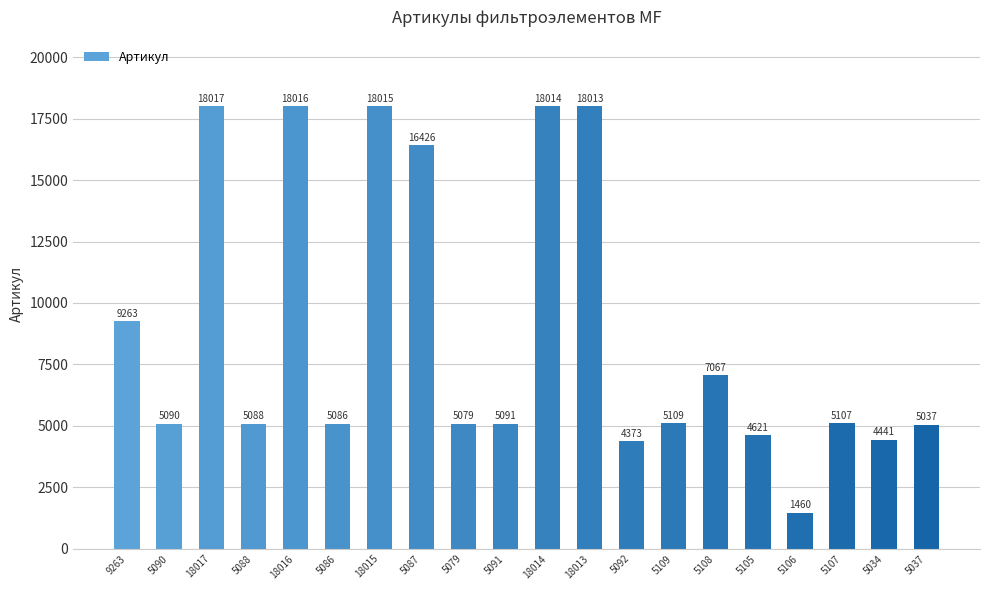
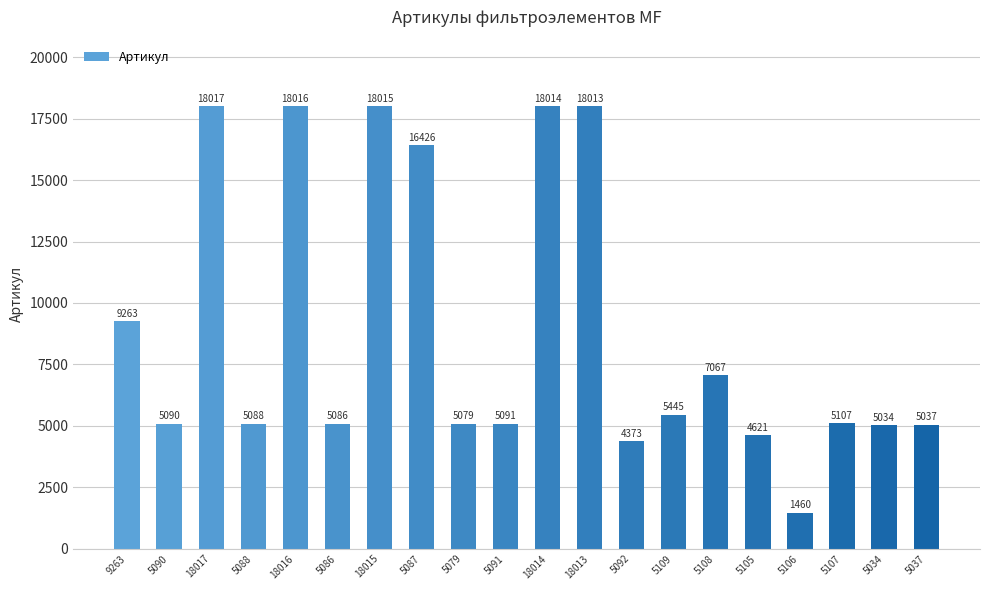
  {
    "9263": 9263,
    "5090": 5090,
    "18017": 18017,
    "5088": 5088,
    "18016": 18016,
    "5086": 5086,
    "18015": 18015,
    "5087": 16426,
    "5079": 5079,
    "5091": 5091,
    "18014": 18014,
    "18013": 18013,
    "5092": 4373,
-   "5109": 5109,
+   "5109": 5445,
    "5108": 7067,
    "5105": 4621,
    "5106": 1460,
    "5107": 5107,
-   "5034": 4441,
+   "5034": 5034,
    "5037": 5037
  }
